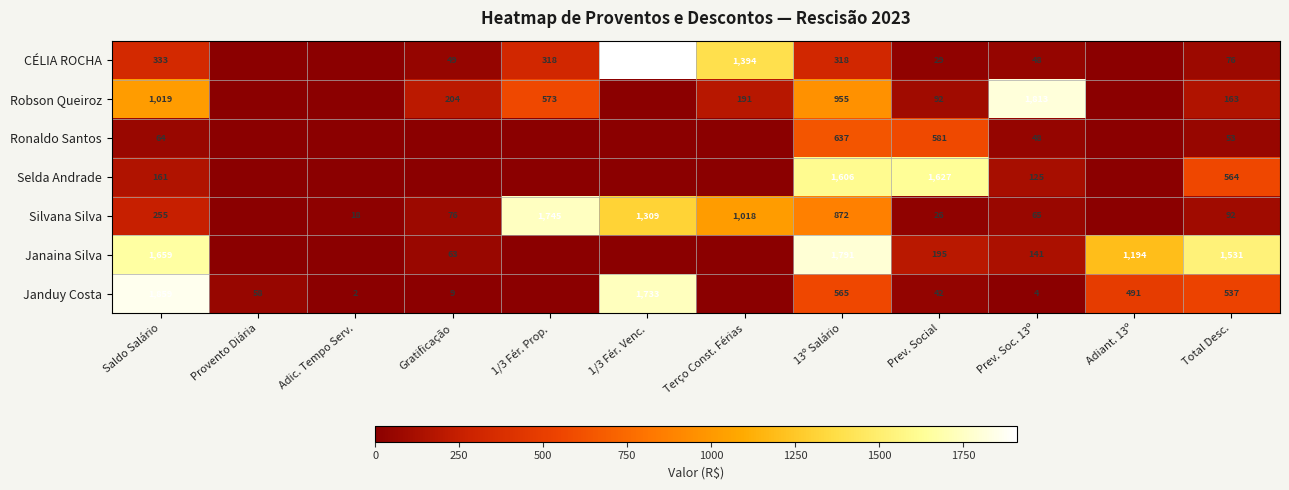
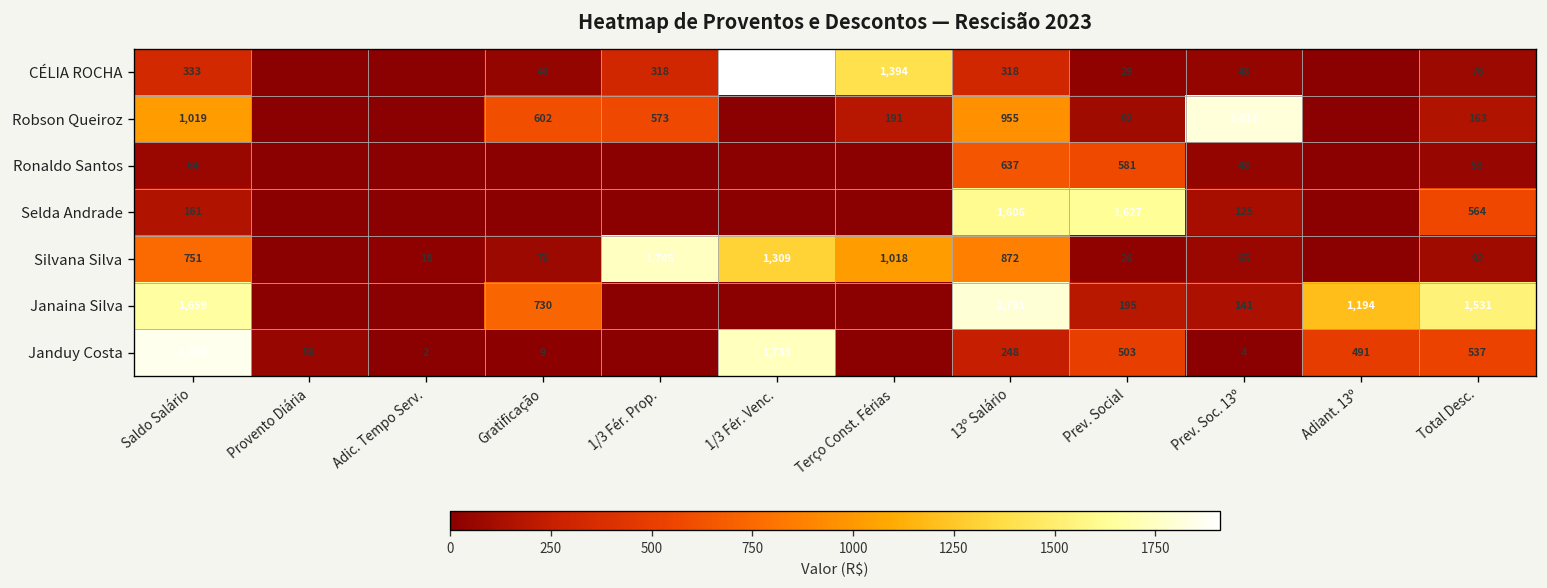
  {
    "CÉLIA ROCHA": {
      "Saldo Salário": "333",
      "Gratificação": "49",
      "1/3 Fér. Prop.": "318",
      "Terço Const. Férias": "1,394",
      "13º Salário": "318",
      "Prev. Social": "29",
      "Prev. Soc. 13º": "48",
      "Total Desc.": "76"
    },
    "Robson Queiroz": {
      "Saldo Salário": "1,019",
-     "Gratificação": "204",
+     "Gratificação": "602",
      "1/3 Fér. Prop.": "573",
      "Terço Const. Férias": "191",
      "13º Salário": "955",
      "Prev. Social": "92",
      "Total Desc.": "163"
    },
    "Ronaldo Santos": {
      "Saldo Salário": "64",
      "13º Salário": "637",
      "Prev. Social": "581",
      "Prev. Soc. 13º": "48",
      "Total Desc.": "53"
    },
    "Selda Andrade": {
      "Saldo Salário": "161",
      "13º Salário": "1,606",
      "Prev. Social": "1,627",
      "Prev. Soc. 13º": "125",
      "Total Desc.": "564"
    },
    "Silvana Silva": {
-     "Saldo Salário": "255",
+     "Saldo Salário": "751",
      "Adic. Tempo Serv.": "18",
      "Gratificação": "76",
      "1/3 Fér. Prop.": "1,745",
      "1/3 Fér. Venc.": "1,309",
      "Terço Const. Férias": "1,018",
      "13º Salário": "872",
      "Prev. Social": "26",
      "Prev. Soc. 13º": "65",
      "Total Desc.": "92"
    },
    "Janaina Silva": {
      "Saldo Salário": "1,659",
-     "Gratificação": "63",
+     "Gratificação": "730",
      "Prev. Social": "195",
      "Prev. Soc. 13º": "141",
      "Adiant. 13º": "1,194",
      "Total Desc.": "1,531"
    },
    "Janduy Costa": {
      "Provento Diária": "58",
      "Adic. Tempo Serv.": "2",
      "Gratificação": "9",
      "1/3 Fér. Venc.": "1,733",
-     "13º Salário": "565",
-     "Prev. Social": "42",
+     "13º Salário": "248",
+     "Prev. Social": "503",
      "Prev. Soc. 13º": "4",
      "Adiant. 13º": "491",
      "Total Desc.": "537"
    }
  }
